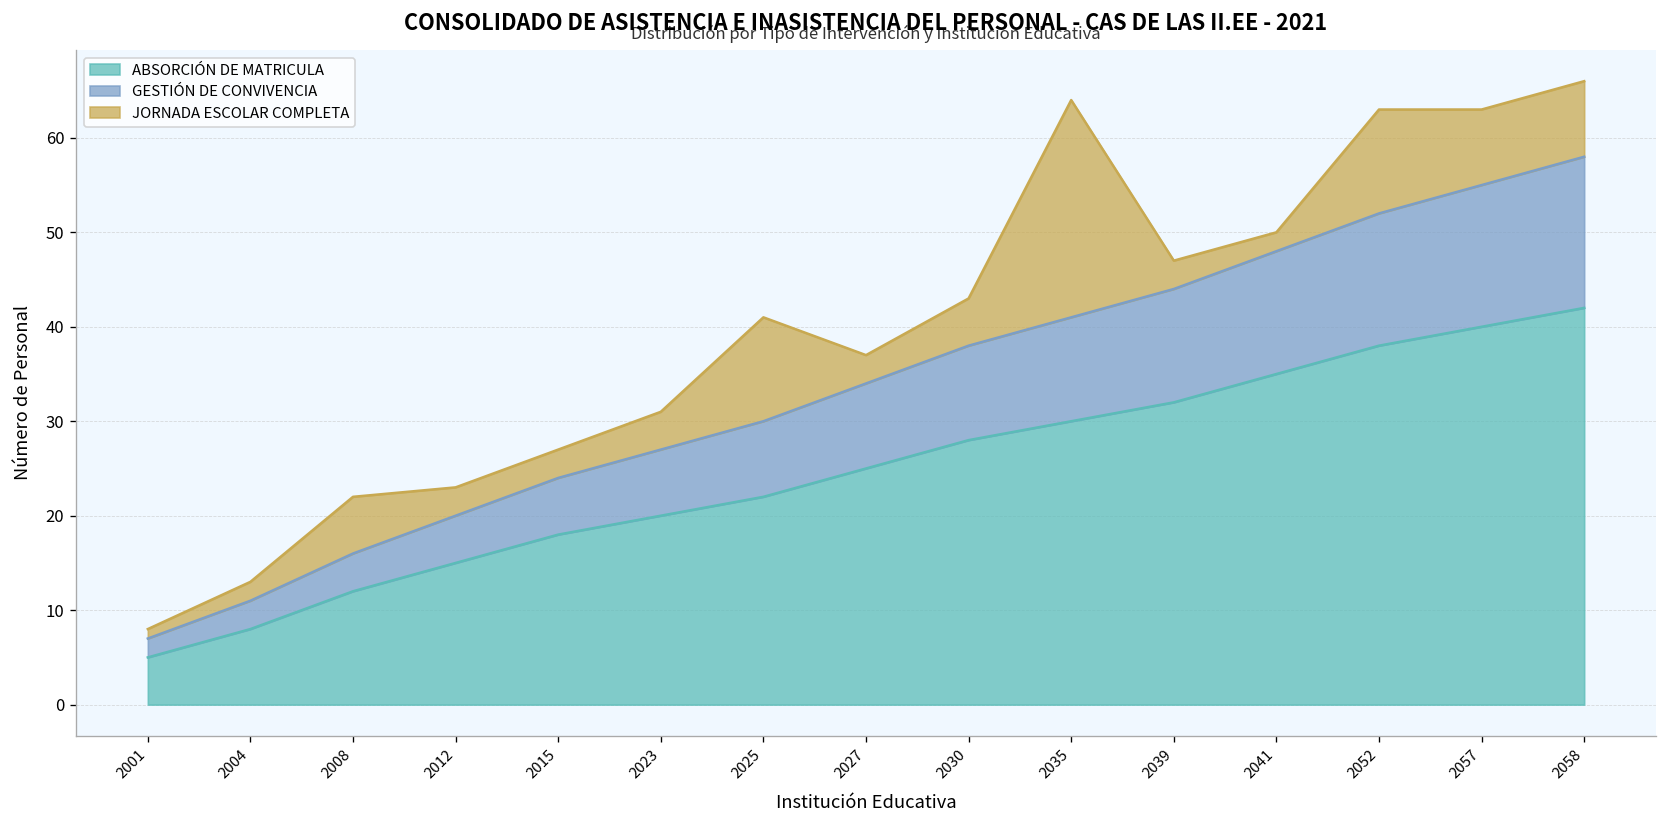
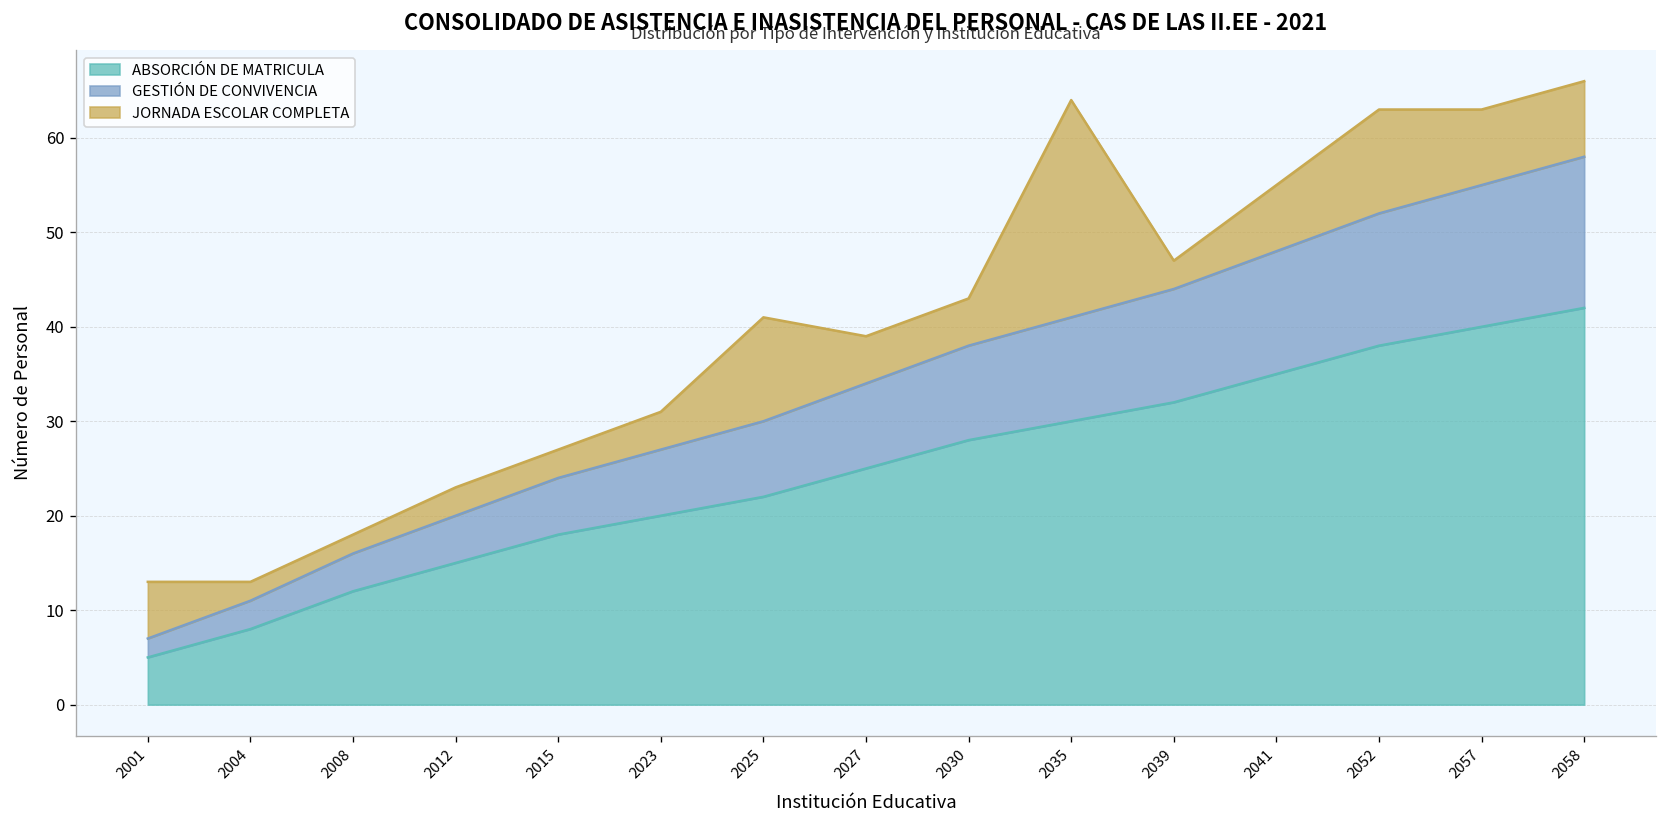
  {
    "JORNADA ESCOLAR COMPLETA": {
-     "2001": 1,
+     "2001": 6,
      "2004": 2,
-     "2008": 6,
+     "2008": 2,
      "2012": 3,
      "2015": 3,
      "2023": 4,
      "2025": 11,
-     "2027": 3,
+     "2027": 5,
      "2030": 5,
      "2035": 23,
      "2039": 3,
-     "2041": 2,
+     "2041": 7,
      "2052": 11,
      "2057": 8,
      "2058": 8
    }
  }
